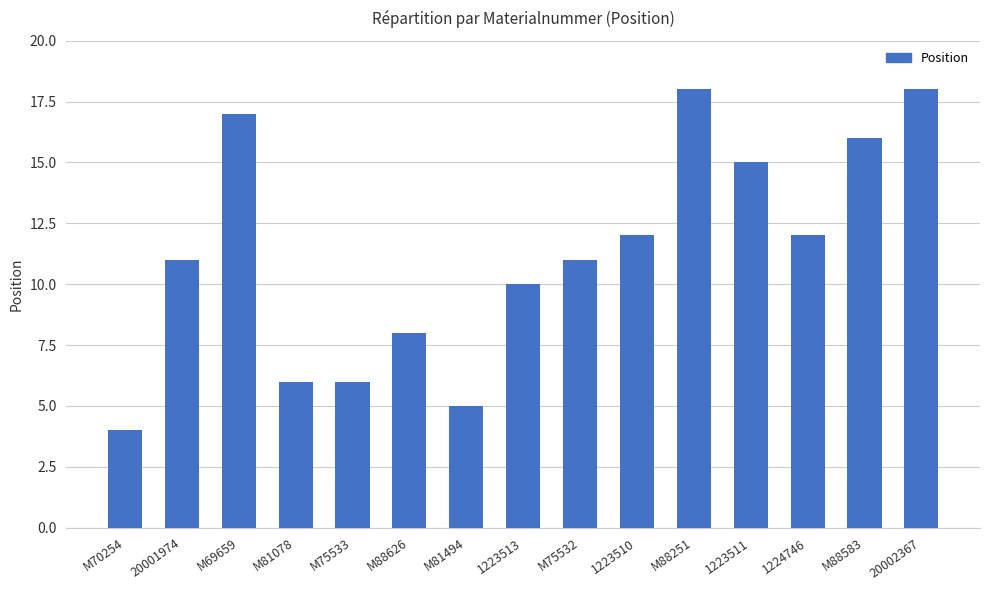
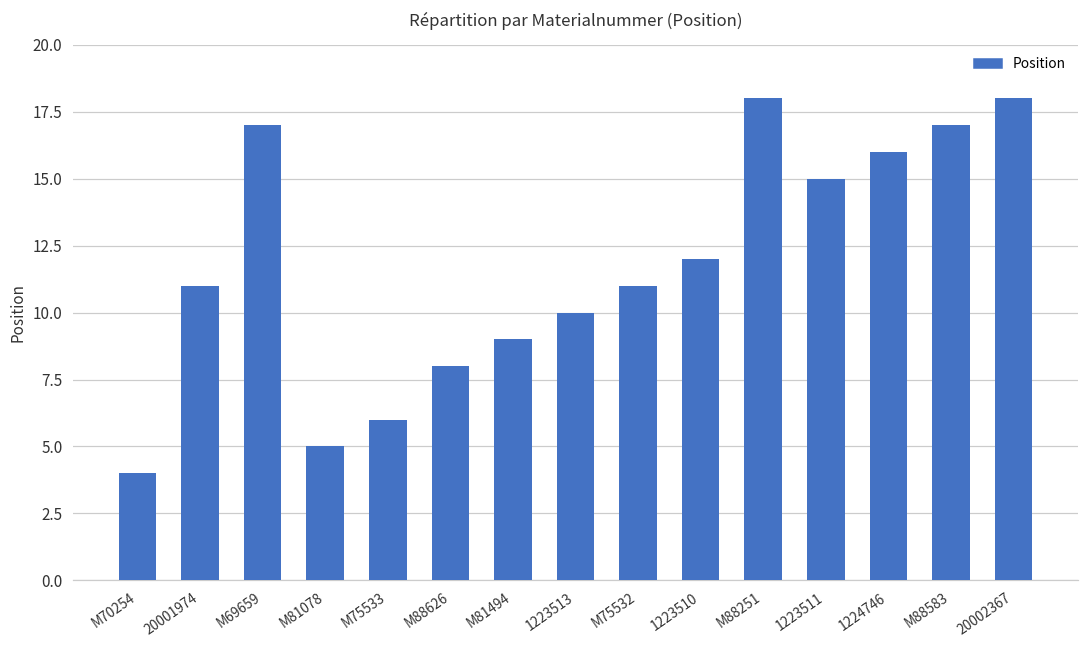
  {
    "M70254": 4,
    "20001974": 11,
    "M69659": 17,
-   "M81078": 6,
+   "M81078": 5,
    "M75533": 6,
    "M88626": 8,
-   "M81494": 5,
+   "M81494": 9,
    "1223513": 10,
    "M75532": 11,
    "1223510": 12,
    "M88251": 18,
    "1223511": 15,
-   "1224746": 12,
-   "M88583": 16,
+   "1224746": 16,
+   "M88583": 17,
    "20002367": 18
  }
